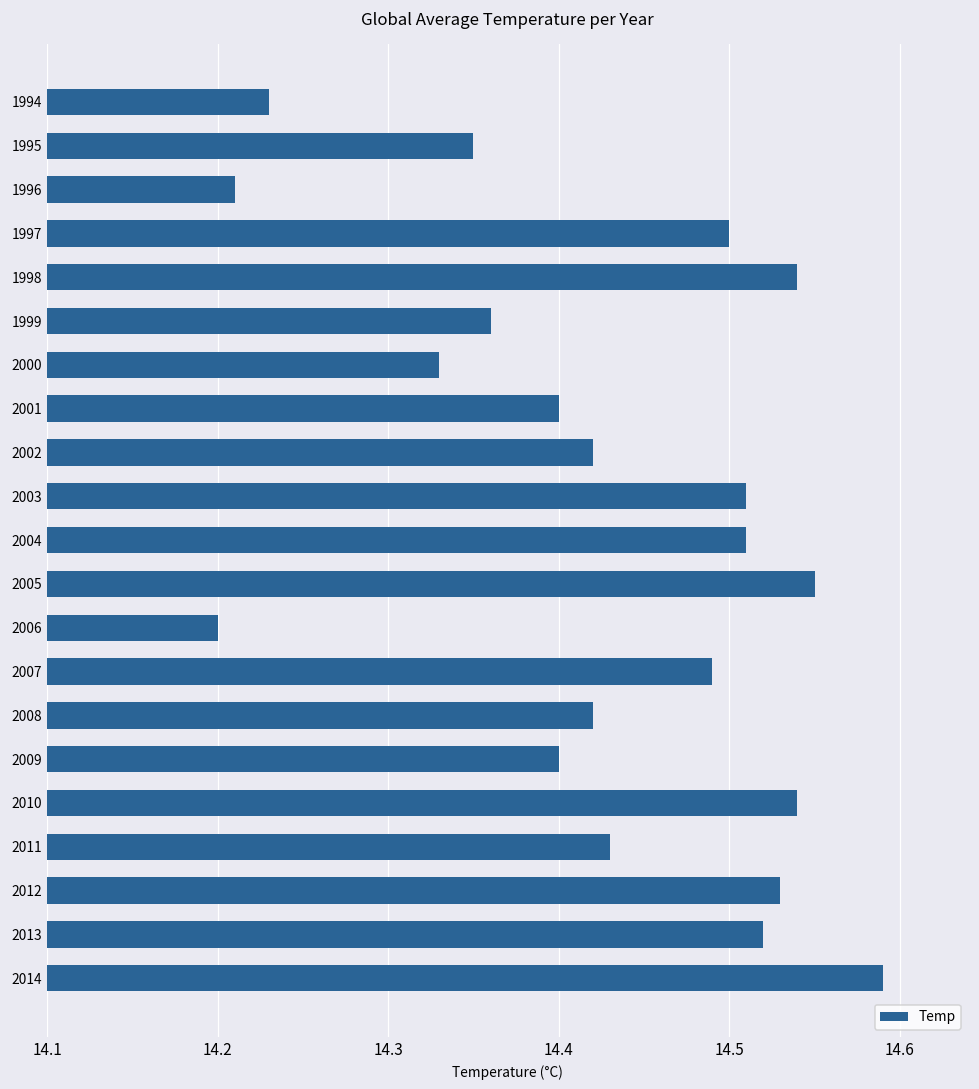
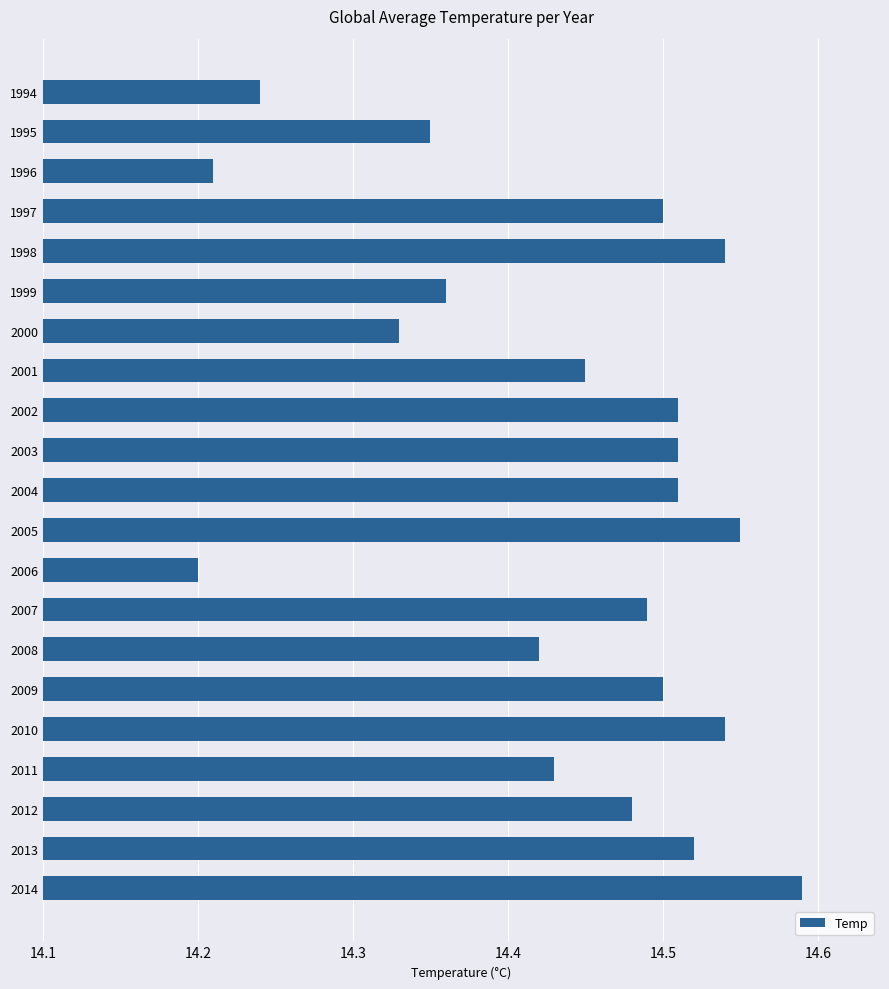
  {
-   "1994": 14.23,
+   "1994": 14.24,
    "1995": 14.35,
    "1996": 14.21,
    "1997": 14.50,
    "1998": 14.54,
    "1999": 14.36,
    "2000": 14.33,
-   "2001": 14.40,
-   "2002": 14.42,
+   "2001": 14.45,
+   "2002": 14.51,
    "2003": 14.51,
    "2004": 14.51,
    "2005": 14.55,
    "2006": 14.20,
    "2007": 14.49,
    "2008": 14.42,
-   "2009": 14.4,
+   "2009": 14.5,
    "2010": 14.54,
    "2011": 14.43,
-   "2012": 14.53,
+   "2012": 14.48,
    "2013": 14.52,
    "2014": 14.59
  }
